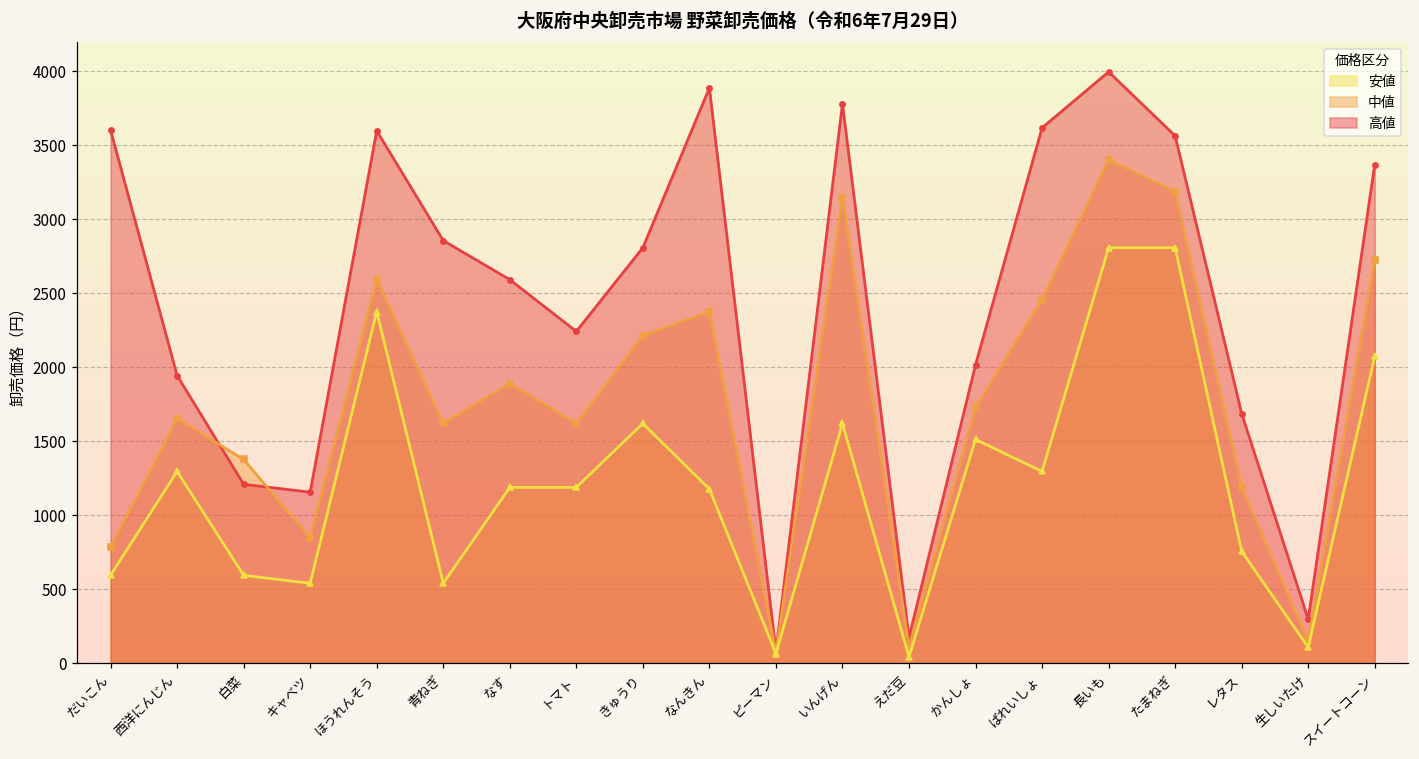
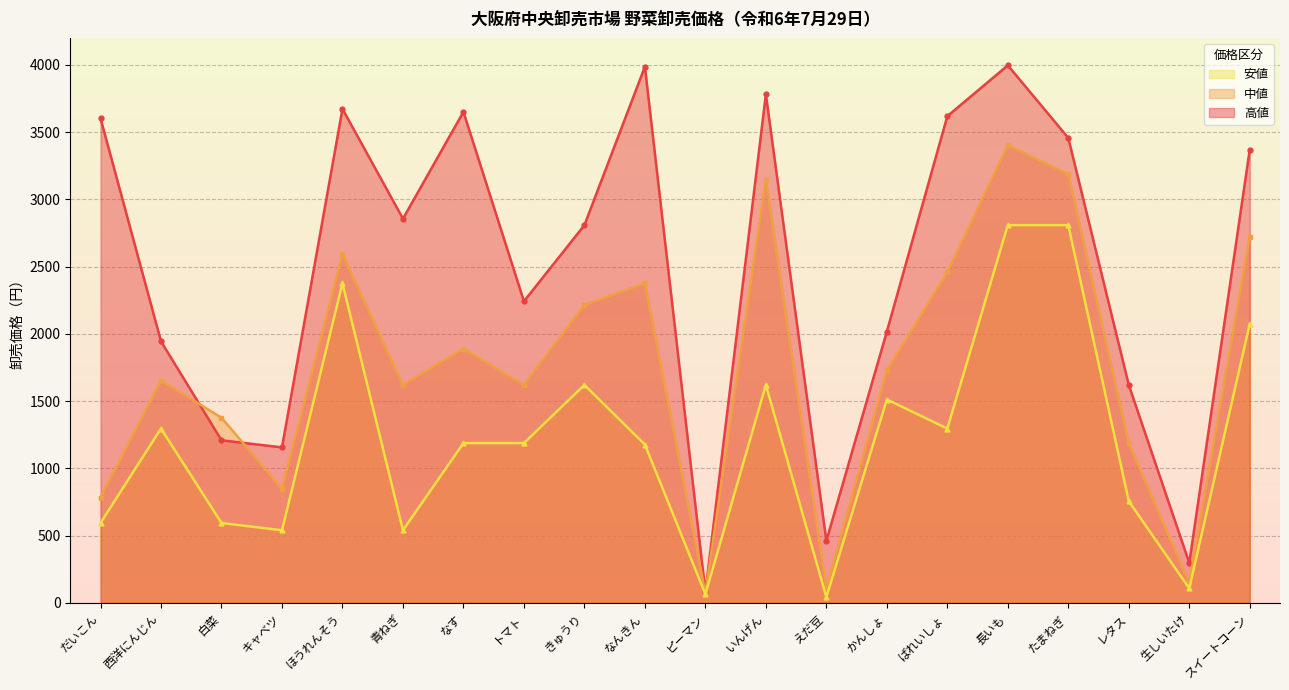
  {
    "高値": {
      "だいこん": 3600,
      "西洋にんじん": 1940,
      "白菜": 1210,
      "キャベツ": 1160,
-     "ほうれんそう": 3600,
+     "ほうれんそう": 3670,
      "青ねぎ": 2860,
-     "なす": 2590,
+     "なす": 3650,
      "トマト": 2240,
      "きゅうり": 2810,
-     "なんきん": 3890,
+     "なんきん": 3990,
      "いんげん": 3780,
-     "えだ豆": 170,
+     "えだ豆": 460,
      "かんしょ": 2020,
      "ばれいしょ": 3620,
      "長いも": 4000,
-     "たまねぎ": 3560,
-     "レタス": 1690,
+     "たまねぎ": 3460,
+     "レタス": 1620,
      "生しいたけ": 300,
      "スイートコーン": 3370
    }
  }
